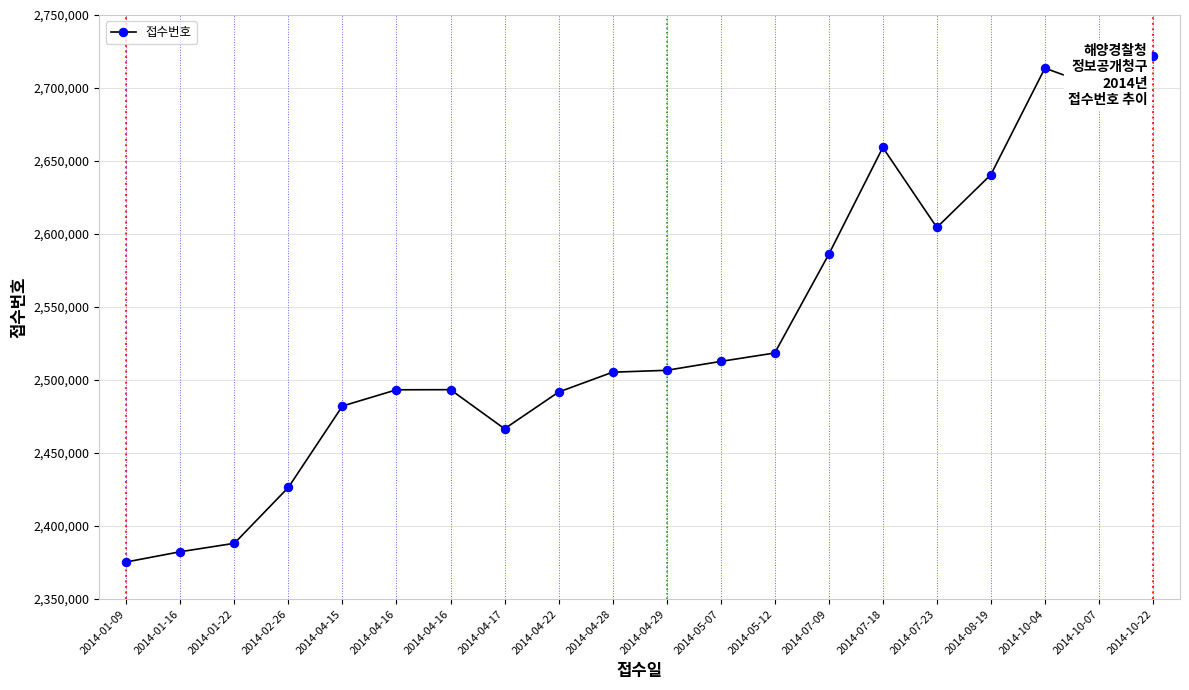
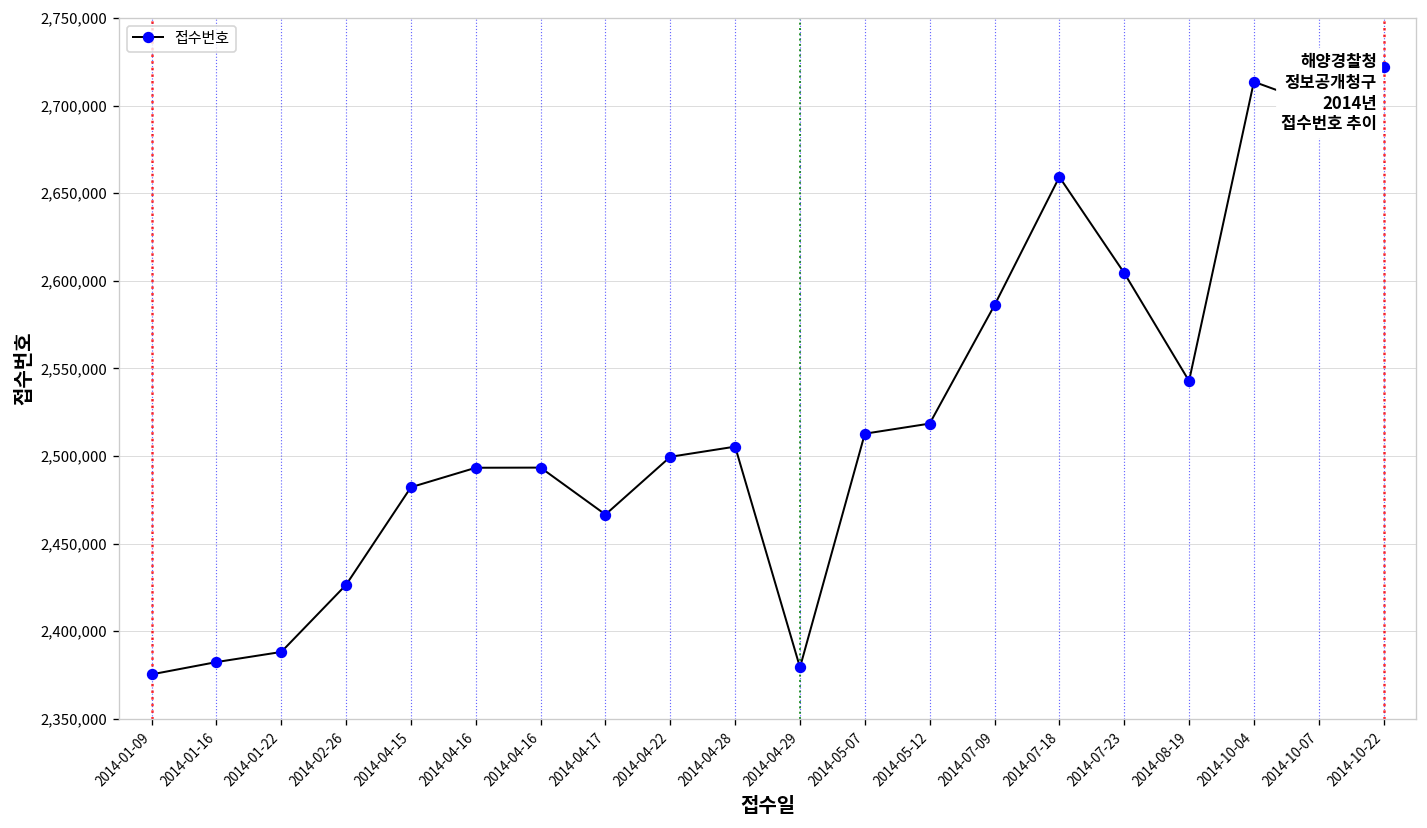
  {
    "2014-01-09": "2,375,000",
    "2014-01-16": "2,382,000",
    "2014-01-22": "2,388,000",
    "2014-02-26": "2,427,000",
    "2014-04-15": "2,482,000",
    "2014-04-17": "2,467,000",
-   "2014-04-22": "2,492,000",
+   "2014-04-22": "2,500,000",
    "2014-04-28": "2,505,000",
-   "2014-04-29": "2,507,000",
+   "2014-04-29": "2,379,000",
    "2014-05-07": "2,513,000",
    "2014-05-12": "2,519,000",
    "2014-07-09": "2,586,000",
    "2014-07-18": "2,659,000",
    "2014-07-23": "2,604,000",
-   "2014-08-19": "2,641,000",
+   "2014-08-19": "2,543,000",
    "2014-10-04": "2,714,000",
    "2014-10-22": "2,722,000"
  }
